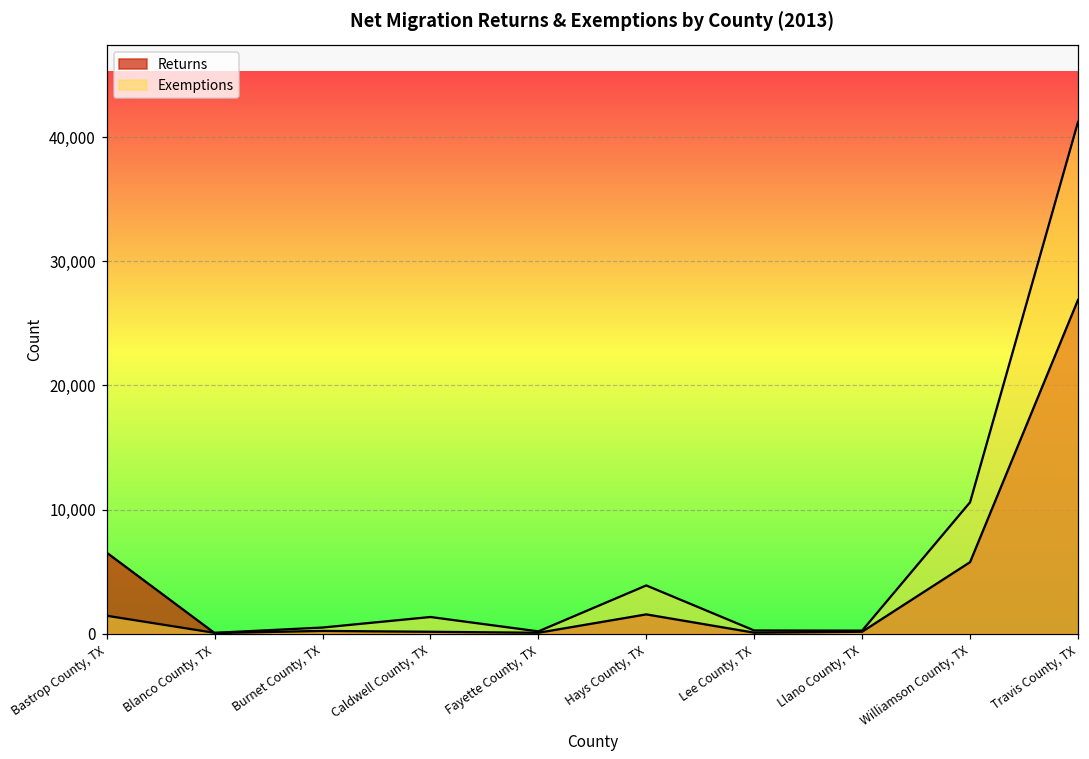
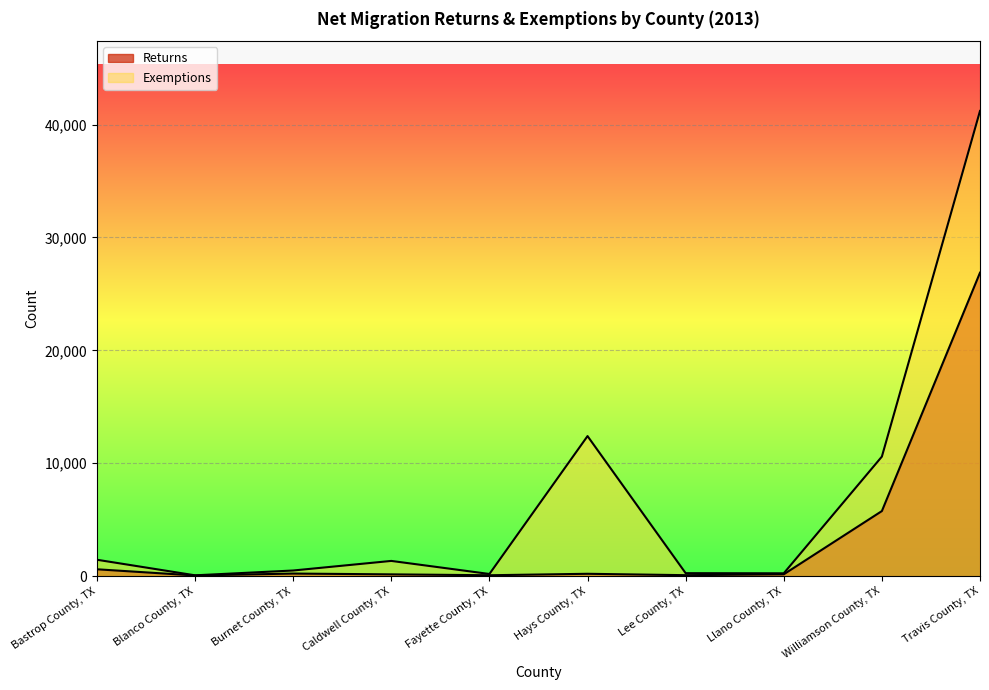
  {
    "Returns": {
-     "Bastrop County, TX": "6,500",
+     "Bastrop County, TX": "600",
      "Burnet County, TX": "200",
      "Caldwell County, TX": "200",
-     "Hays County, TX": "1,600",
+     "Hays County, TX": "200",
      "Williamson County, TX": "5,800",
      "Travis County, TX": "26,900"
    },
    "Exemptions": {
      "Bastrop County, TX": "1,400",
      "Burnet County, TX": "500",
      "Caldwell County, TX": "1,300",
-     "Hays County, TX": "3,900",
+     "Hays County, TX": "12,400",
      "Williamson County, TX": "10,600",
      "Travis County, TX": "41,200"
    }
  }
